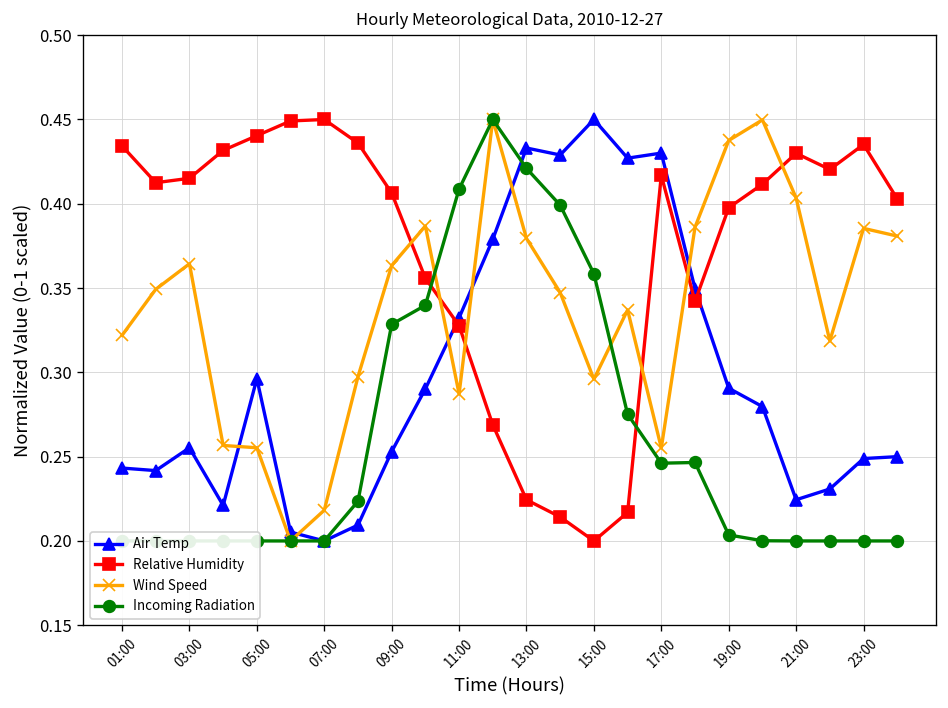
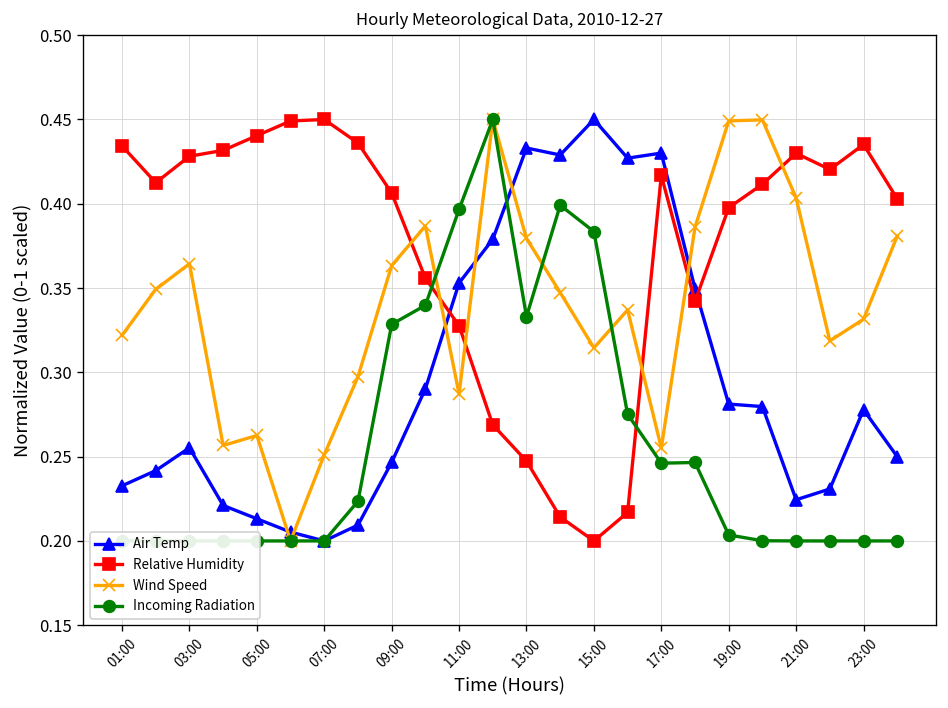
  {
    "Air Temp": {
-     "01:00": 0.243,
+     "01:00": 0.233,
      "03:00": 0.255,
-     "05:00": 0.296,
-     "09:00": 0.253,
-     "11:00": 0.332,
+     "05:00": 0.213,
+     "09:00": 0.247,
+     "11:00": 0.353,
      "13:00": 0.433,
      "15:00": 0.450,
      "17:00": 0.430,
-     "19:00": 0.291,
+     "19:00": 0.281,
      "21:00": 0.224,
-     "23:00": 0.249
+     "23:00": 0.278
    },
    "Relative Humidity": {
      "01:00": 0.434,
-     "03:00": 0.415,
+     "03:00": 0.428,
      "05:00": 0.440,
      "07:00": 0.450,
      "09:00": 0.406,
      "11:00": 0.328,
-     "13:00": 0.224,
+     "13:00": 0.247,
      "15:00": 0.200,
      "17:00": 0.417,
      "19:00": 0.398,
      "21:00": 0.430,
      "23:00": 0.435
    },
    "Wind Speed": {
      "01:00": 0.322,
      "03:00": 0.364,
-     "05:00": 0.255,
-     "07:00": 0.218,
+     "05:00": 0.263,
+     "07:00": 0.251,
      "09:00": 0.363,
      "11:00": 0.287,
      "13:00": 0.379,
-     "15:00": 0.296,
+     "15:00": 0.315,
      "17:00": 0.255,
-     "19:00": 0.438,
+     "19:00": 0.449,
      "21:00": 0.403,
-     "23:00": 0.385
+     "23:00": 0.332
    },
    "Incoming Radiation": {
      "09:00": 0.328,
-     "11:00": 0.409,
-     "13:00": 0.421,
-     "15:00": 0.358,
+     "11:00": 0.397,
+     "13:00": 0.333,
+     "15:00": 0.383,
      "17:00": 0.246,
      "19:00": 0.204,
      "21:00": 0.200,
      "23:00": 0.200
    }
  }
